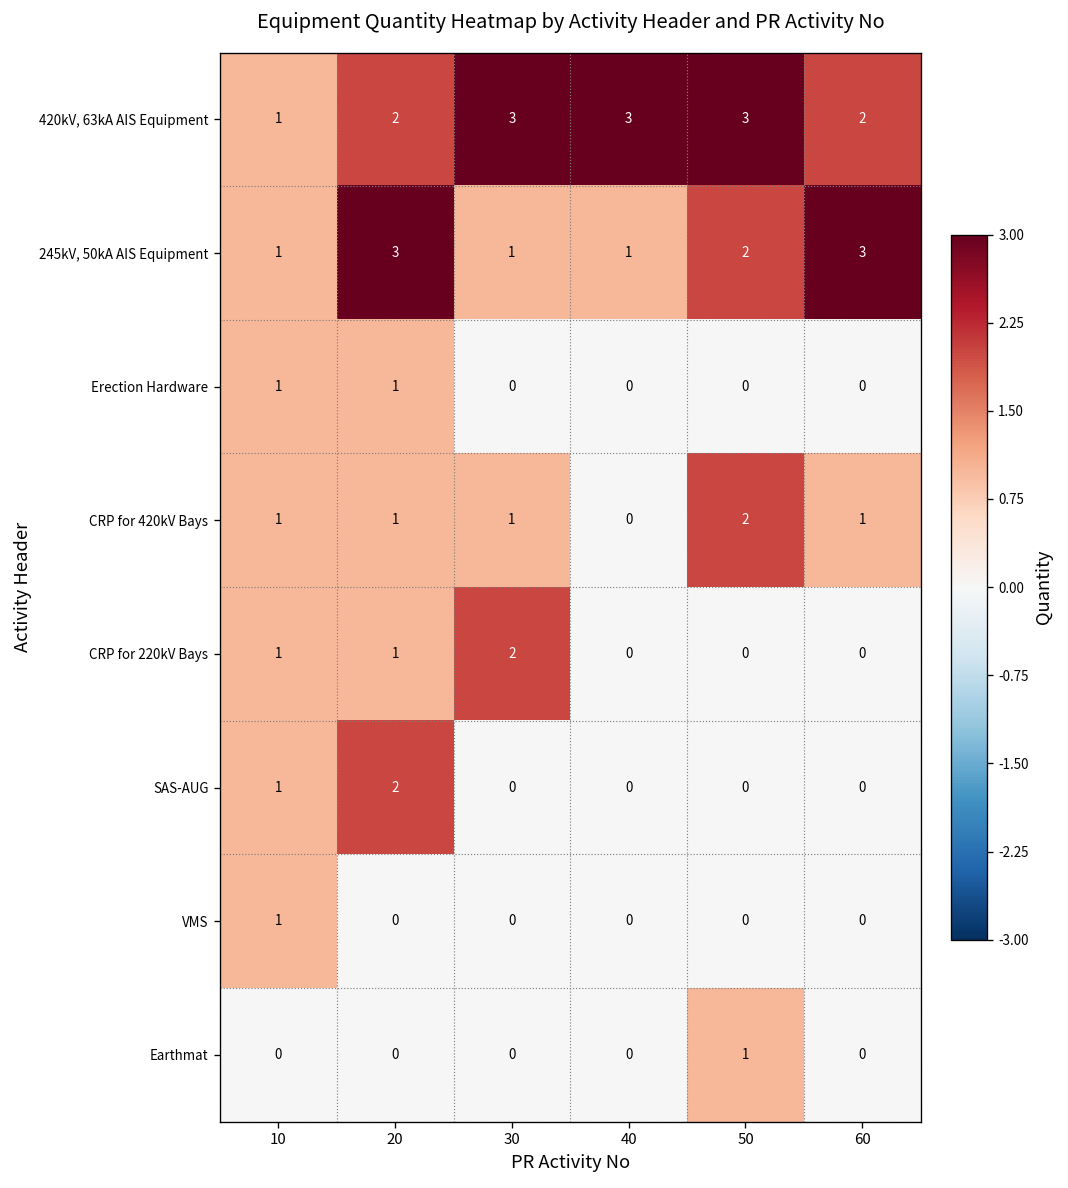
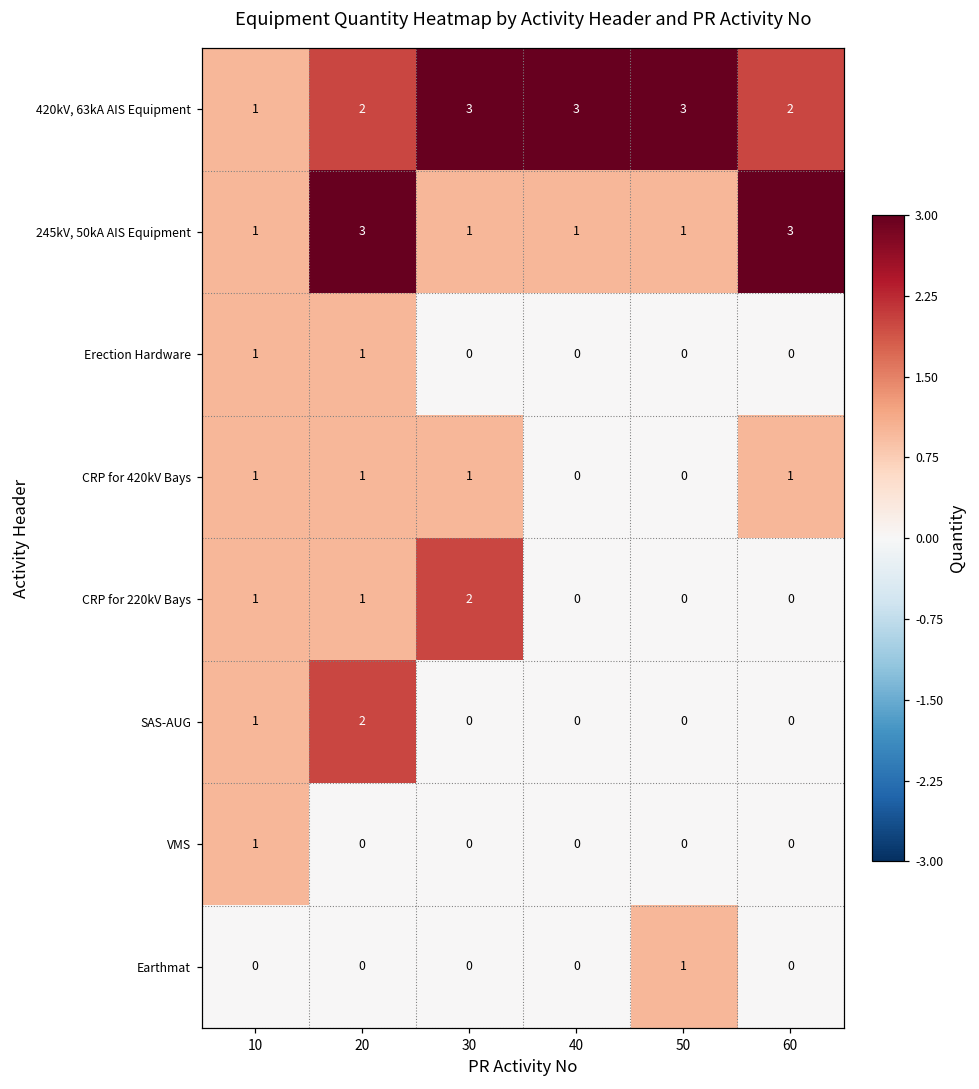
  {
    "420kV, 63kA AIS Equipment": {
      "10": 1,
      "20": 2,
      "30": 3,
      "40": 3,
      "50": 3,
      "60": 2
    },
    "245kV, 50kA AIS Equipment": {
      "10": 1,
      "20": 3,
      "30": 1,
      "40": 1,
-     "50": 2,
+     "50": 1,
      "60": 3
    },
    "Erection Hardware": {
      "10": 1,
      "20": 1,
      "30": 0,
      "40": 0,
      "50": 0,
      "60": 0
    },
    "CRP for 420kV Bays": {
      "10": 1,
      "20": 1,
      "30": 1,
      "40": 0,
-     "50": 2,
+     "50": 0,
      "60": 1
    },
    "CRP for 220kV Bays": {
      "10": 1,
      "20": 1,
      "30": 2,
      "40": 0,
      "50": 0,
      "60": 0
    },
    "SAS-AUG": {
      "10": 1,
      "20": 2,
      "30": 0,
      "40": 0,
      "50": 0,
      "60": 0
    },
    "VMS": {
      "10": 1,
      "20": 0,
      "30": 0,
      "40": 0,
      "50": 0,
      "60": 0
    },
    "Earthmat": {
      "10": 0,
      "20": 0,
      "30": 0,
      "40": 0,
      "50": 1,
      "60": 0
    }
  }
